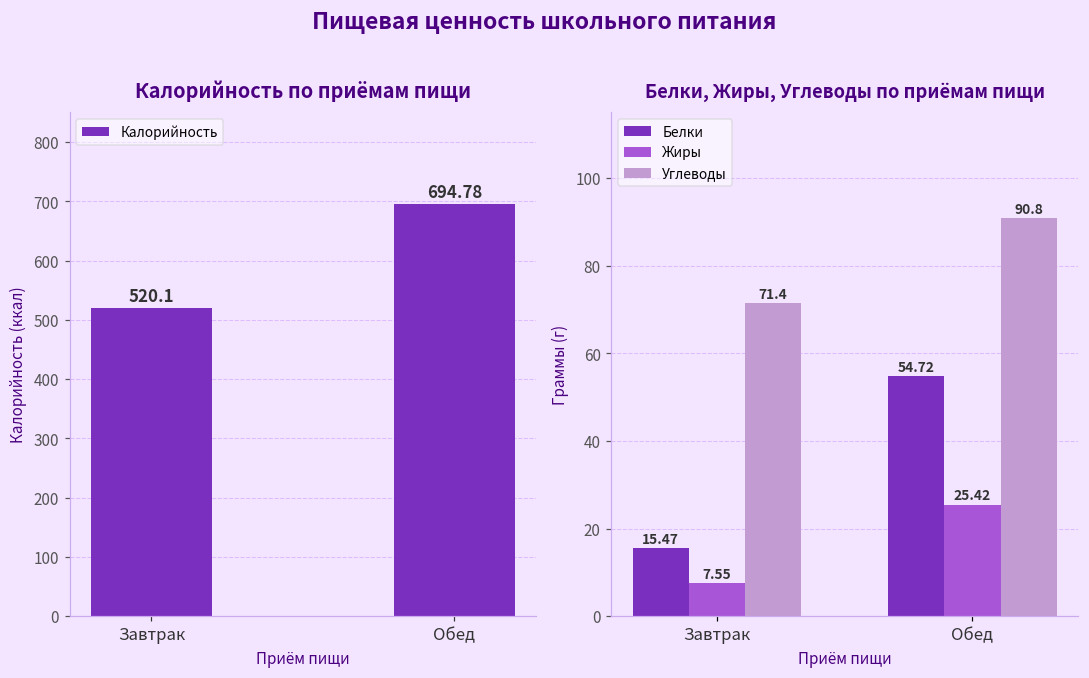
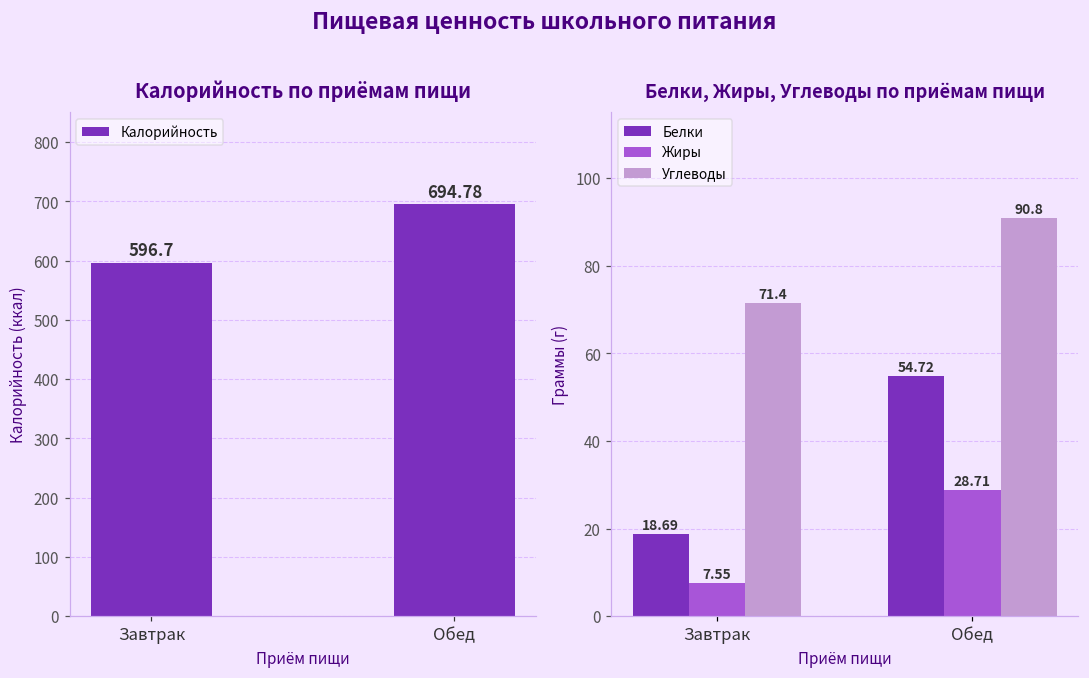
  {
    "Калорийность по приёмам пищи": {
-     "Завтрак": 520.1,
+     "Завтрак": 596.7,
      "Обед": 694.78
    },
    "Белки, Жиры, Углеводы по приёмам пищи": {
      "Белки": {
-       "Завтрак": 15.47,
+       "Завтрак": 18.69,
        "Обед": 54.72
      },
      "Жиры": {
        "Завтрак": 7.55,
-       "Обед": 25.42
+       "Обед": 28.71
      },
      "Углеводы": {
        "Завтрак": 71.4,
        "Обед": 90.8
      }
    }
  }
